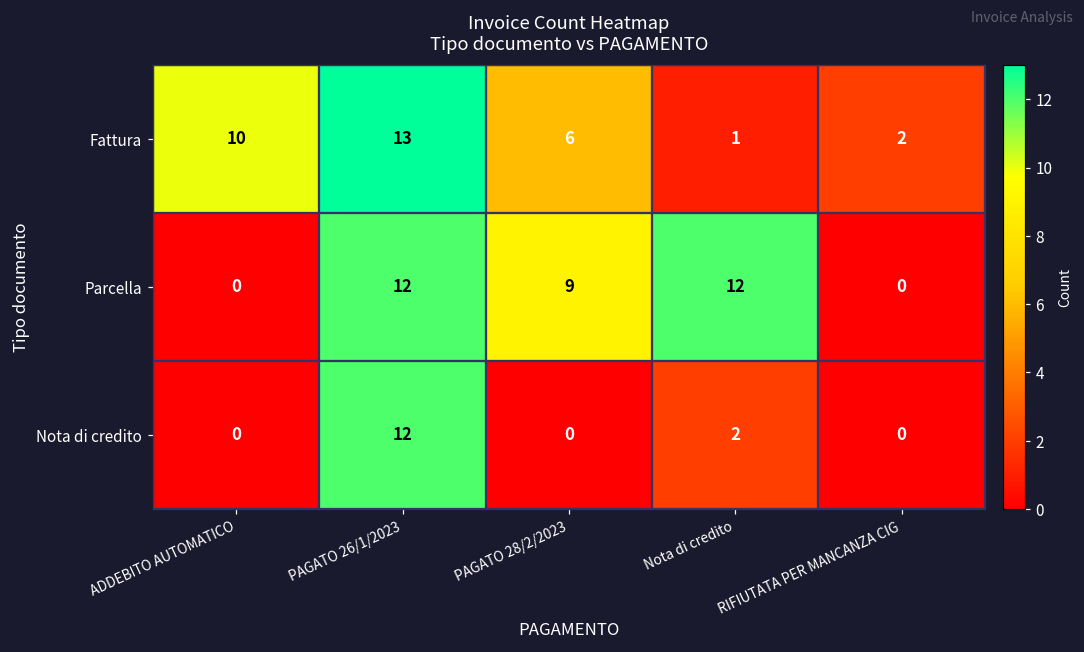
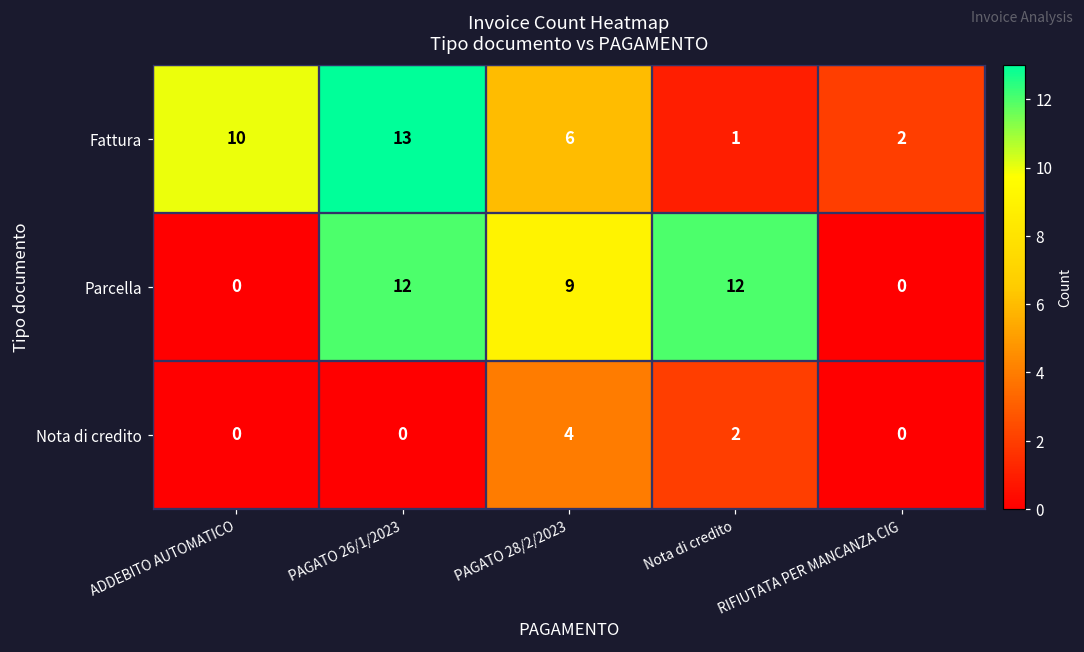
  {
    "Fattura": {
      "ADDEBITO AUTOMATICO": 10,
      "PAGATO 26/1/2023": 13,
      "PAGATO 28/2/2023": 6,
      "Nota di credito": 1,
      "RIFIUTATA PER MANCANZA CIG": 2
    },
    "Parcella": {
      "ADDEBITO AUTOMATICO": 0,
      "PAGATO 26/1/2023": 12,
      "PAGATO 28/2/2023": 9,
      "Nota di credito": 12,
      "RIFIUTATA PER MANCANZA CIG": 0
    },
    "Nota di credito": {
      "ADDEBITO AUTOMATICO": 0,
-     "PAGATO 26/1/2023": 12,
-     "PAGATO 28/2/2023": 0,
+     "PAGATO 26/1/2023": 0,
+     "PAGATO 28/2/2023": 4,
      "Nota di credito": 2,
      "RIFIUTATA PER MANCANZA CIG": 0
    }
  }
